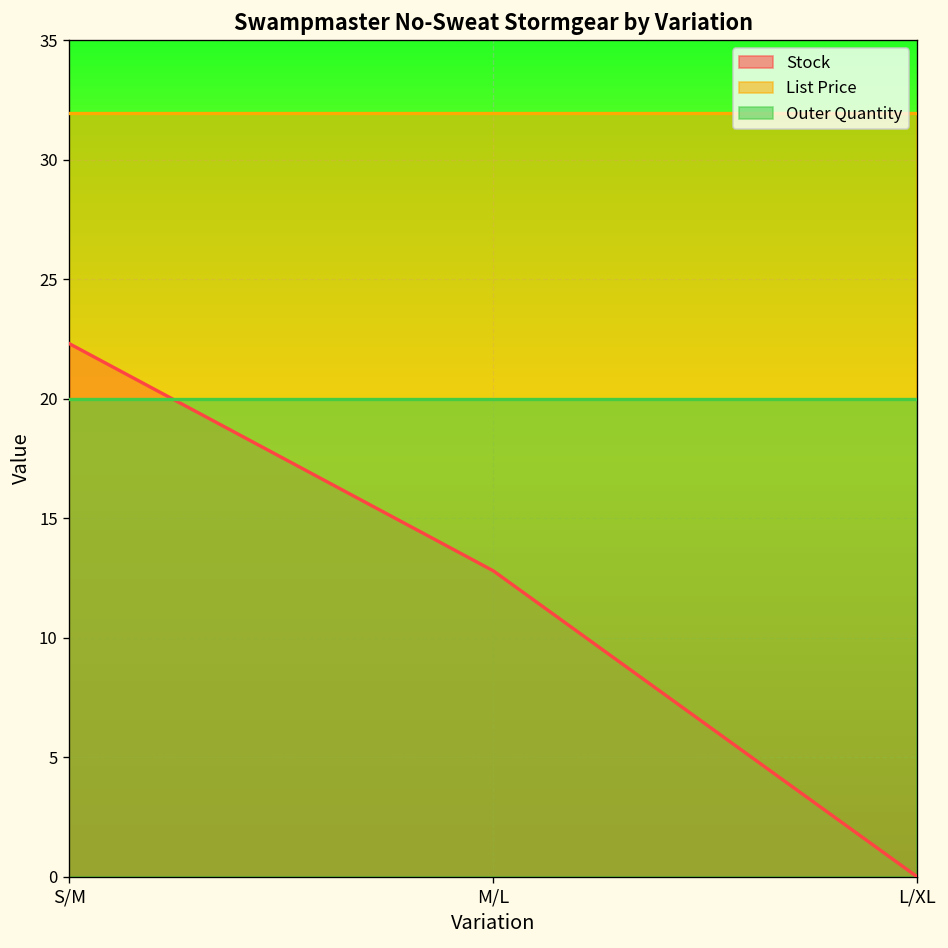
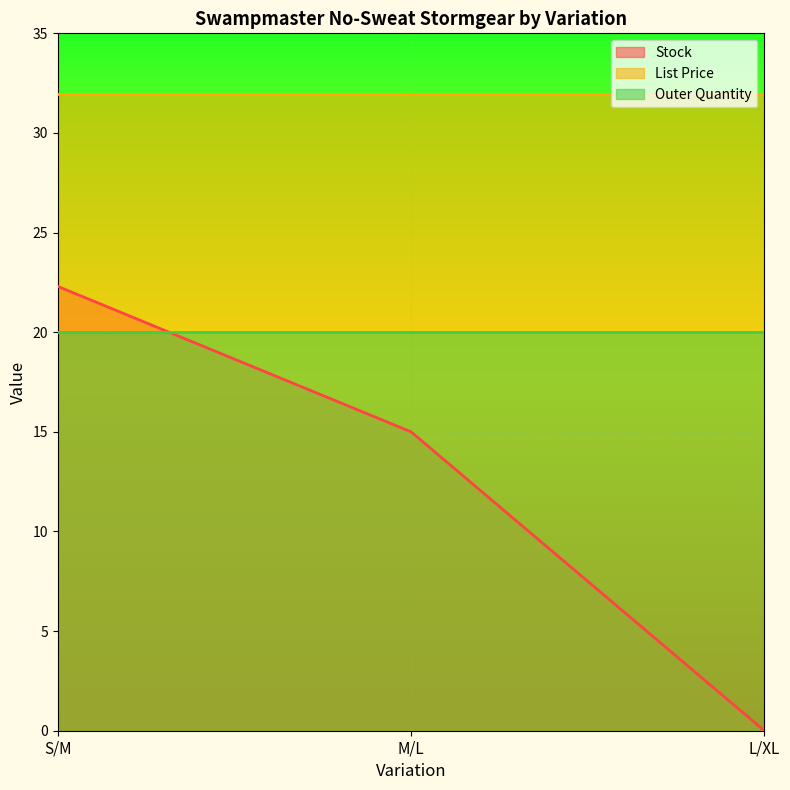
  {
    "Stock": {
      "S/M": 22.3,
-     "M/L": 12.8,
+     "M/L": 15.0,
      "L/XL": 0.0
    },
    "List Price": {
      "S/M": 32.0,
      "M/L": 32.0,
      "L/XL": 32.0
    },
    "Outer Quantity": {
      "S/M": 20.0,
      "M/L": 20.0,
      "L/XL": 20.0
    }
  }
